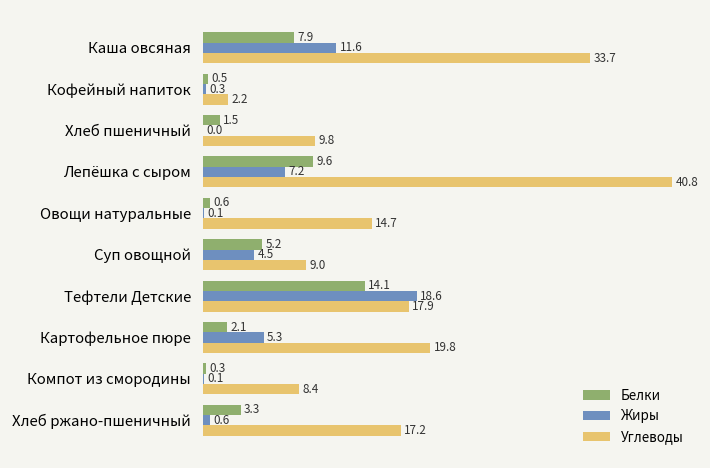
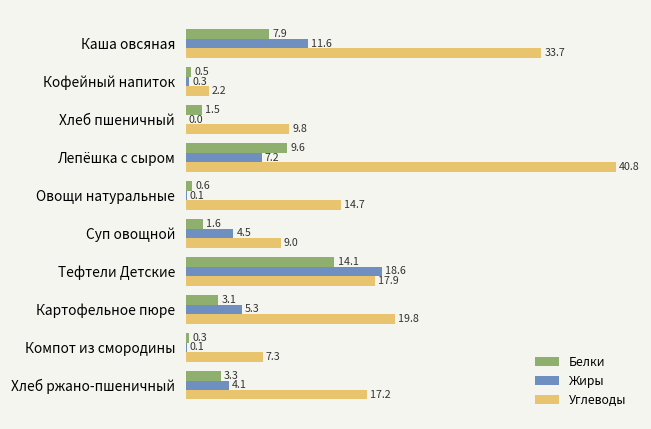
  {
    "Белки": {
      "Каша овсяная": 7.9,
      "Кофейный напиток": 0.5,
      "Хлеб пшеничный": 1.5,
      "Лепёшка с сыром": 9.6,
      "Овощи натуральные": 0.6,
-     "Суп овощной": 5.2,
+     "Суп овощной": 1.6,
      "Тефтели Детские": 14.1,
-     "Картофельное пюре": 2.1,
+     "Картофельное пюре": 3.1,
      "Компот из смородины": 0.3,
      "Хлеб ржано-пшеничный": 3.3
    },
    "Жиры": {
      "Каша овсяная": 11.6,
      "Кофейный напиток": 0.3,
      "Хлеб пшеничный": 0.0,
      "Лепёшка с сыром": 7.2,
      "Овощи натуральные": 0.1,
      "Суп овощной": 4.5,
      "Тефтели Детские": 18.6,
      "Картофельное пюре": 5.3,
      "Компот из смородины": 0.1,
-     "Хлеб ржано-пшеничный": 0.6
+     "Хлеб ржано-пшеничный": 4.1
    },
    "Углеводы": {
      "Каша овсяная": 33.7,
      "Кофейный напиток": 2.2,
      "Хлеб пшеничный": 9.8,
      "Лепёшка с сыром": 40.8,
      "Овощи натуральные": 14.7,
      "Суп овощной": 9.0,
      "Тефтели Детские": 17.9,
      "Картофельное пюре": 19.8,
-     "Компот из смородины": 8.4,
+     "Компот из смородины": 7.3,
      "Хлеб ржано-пшеничный": 17.2
    }
  }
